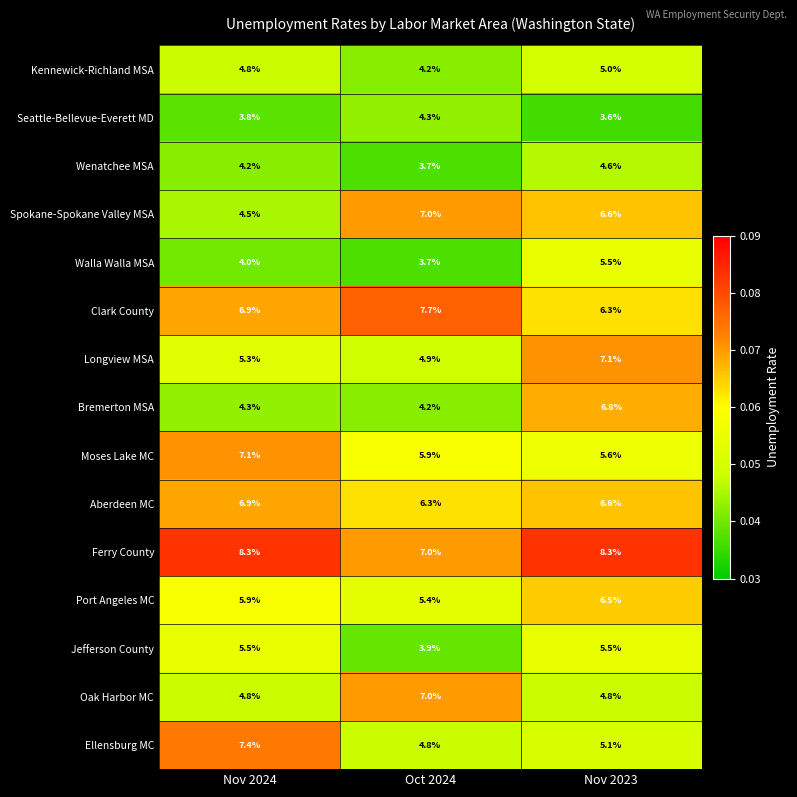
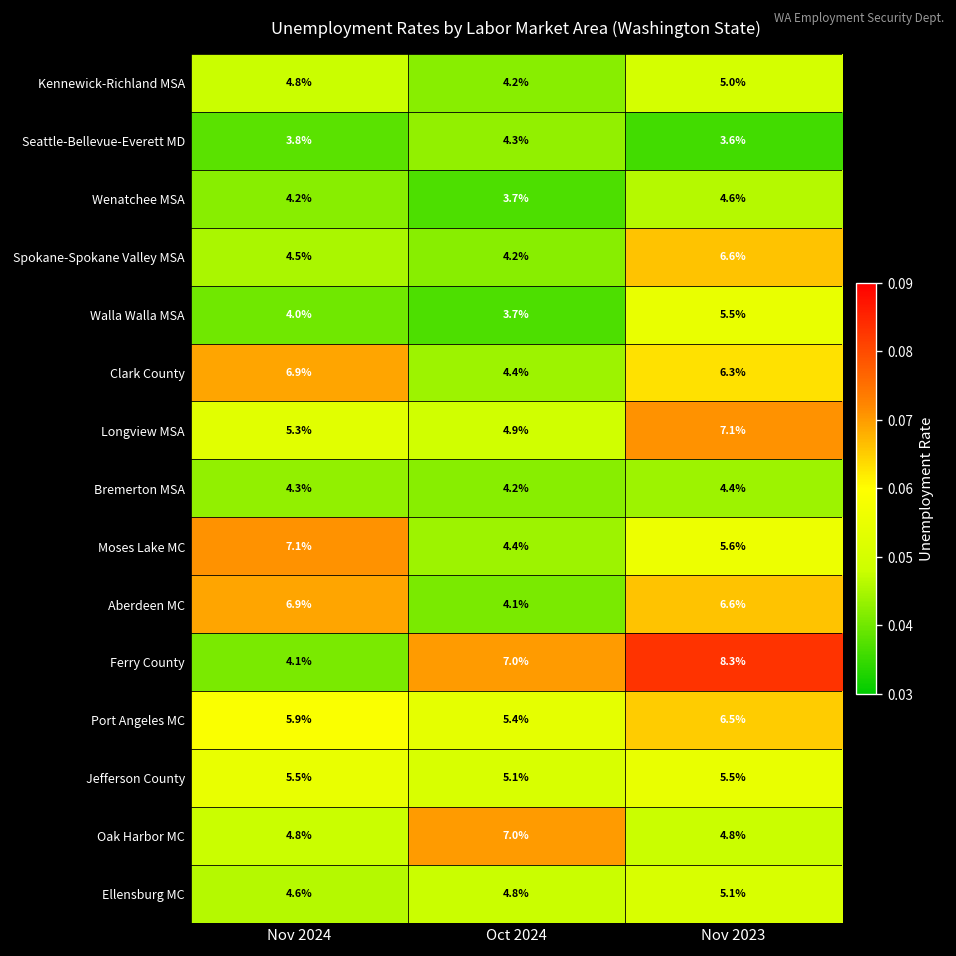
  {
    "Kennewick-Richland MSA": {
      "Nov 2024": "4.8%",
      "Oct 2024": "4.2%",
      "Nov 2023": "5.0%"
    },
    "Seattle-Bellevue-Everett MD": {
      "Nov 2024": "3.8%",
      "Oct 2024": "4.3%",
      "Nov 2023": "3.6%"
    },
    "Wenatchee MSA": {
      "Nov 2024": "4.2%",
      "Oct 2024": "3.7%",
      "Nov 2023": "4.6%"
    },
    "Spokane-Spokane Valley MSA": {
      "Nov 2024": "4.5%",
-     "Oct 2024": "7.0%",
+     "Oct 2024": "4.2%",
      "Nov 2023": "6.6%"
    },
    "Walla Walla MSA": {
      "Nov 2024": "4.0%",
      "Oct 2024": "3.7%",
      "Nov 2023": "5.5%"
    },
    "Clark County": {
      "Nov 2024": "6.9%",
-     "Oct 2024": "7.7%",
+     "Oct 2024": "4.4%",
      "Nov 2023": "6.3%"
    },
    "Longview MSA": {
      "Nov 2024": "5.3%",
      "Oct 2024": "4.9%",
      "Nov 2023": "7.1%"
    },
    "Bremerton MSA": {
      "Nov 2024": "4.3%",
      "Oct 2024": "4.2%",
-     "Nov 2023": "6.8%"
+     "Nov 2023": "4.4%"
    },
    "Moses Lake MC": {
      "Nov 2024": "7.1%",
-     "Oct 2024": "5.9%",
+     "Oct 2024": "4.4%",
      "Nov 2023": "5.6%"
    },
    "Aberdeen MC": {
      "Nov 2024": "6.9%",
-     "Oct 2024": "6.3%",
+     "Oct 2024": "4.1%",
      "Nov 2023": "6.6%"
    },
    "Ferry County": {
-     "Nov 2024": "8.3%",
+     "Nov 2024": "4.1%",
      "Oct 2024": "7.0%",
      "Nov 2023": "8.3%"
    },
    "Port Angeles MC": {
      "Nov 2024": "5.9%",
      "Oct 2024": "5.4%",
      "Nov 2023": "6.5%"
    },
    "Jefferson County": {
      "Nov 2024": "5.5%",
-     "Oct 2024": "3.9%",
+     "Oct 2024": "5.1%",
      "Nov 2023": "5.5%"
    },
    "Oak Harbor MC": {
      "Nov 2024": "4.8%",
      "Oct 2024": "7.0%",
      "Nov 2023": "4.8%"
    },
    "Ellensburg MC": {
-     "Nov 2024": "7.4%",
+     "Nov 2024": "4.6%",
      "Oct 2024": "4.8%",
      "Nov 2023": "5.1%"
    }
  }
